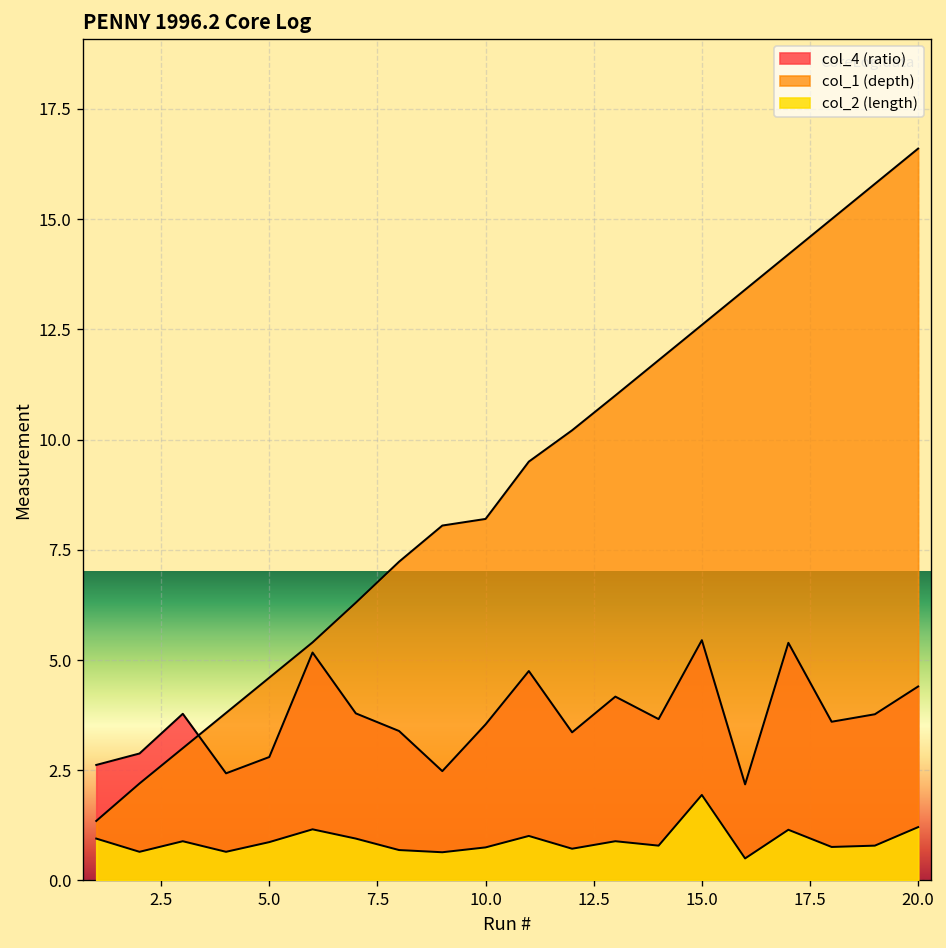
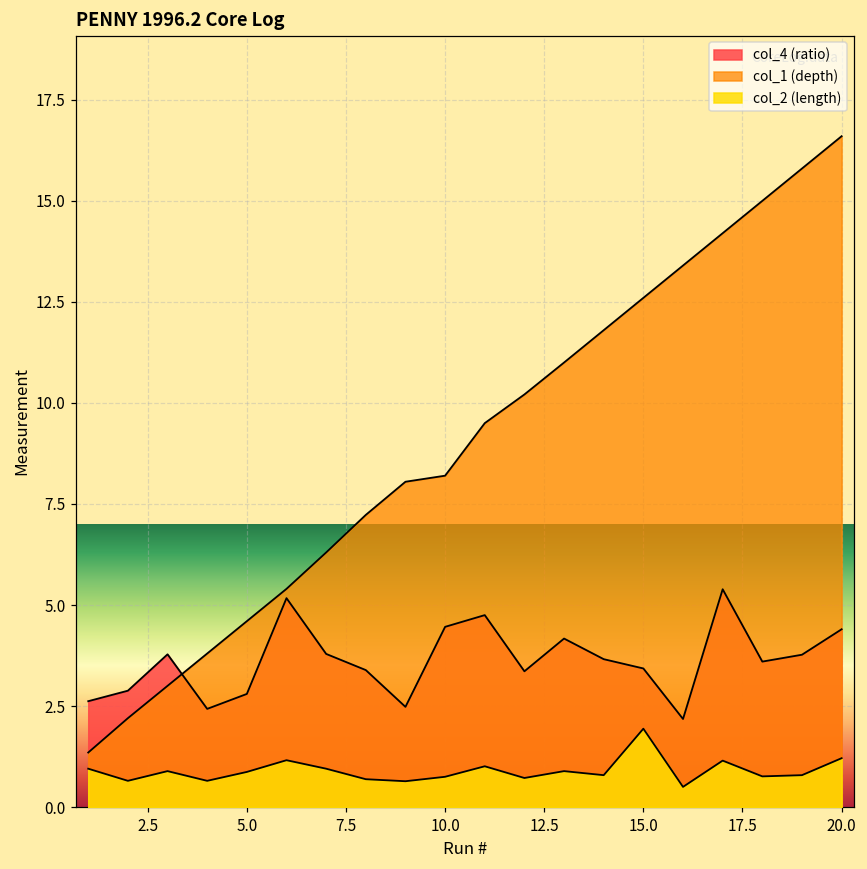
  {
    "col_4 (ratio)": {
      "5.0": 2.8,
-     "10.0": 3.5,
-     "15.0": 5.5,
+     "10.0": 4.5,
+     "15.0": 3.4,
      "20.0": 4.4
    },
    "col_1 (depth)": {
      "5.0": 4.6,
      "10.0": 8.2,
      "15.0": 12.6,
      "20.0": 16.6
    },
    "col_2 (length)": {
      "5.0": 0.9,
      "10.0": 0.8,
      "15.0": 1.9,
      "20.0": 1.2
    }
  }
